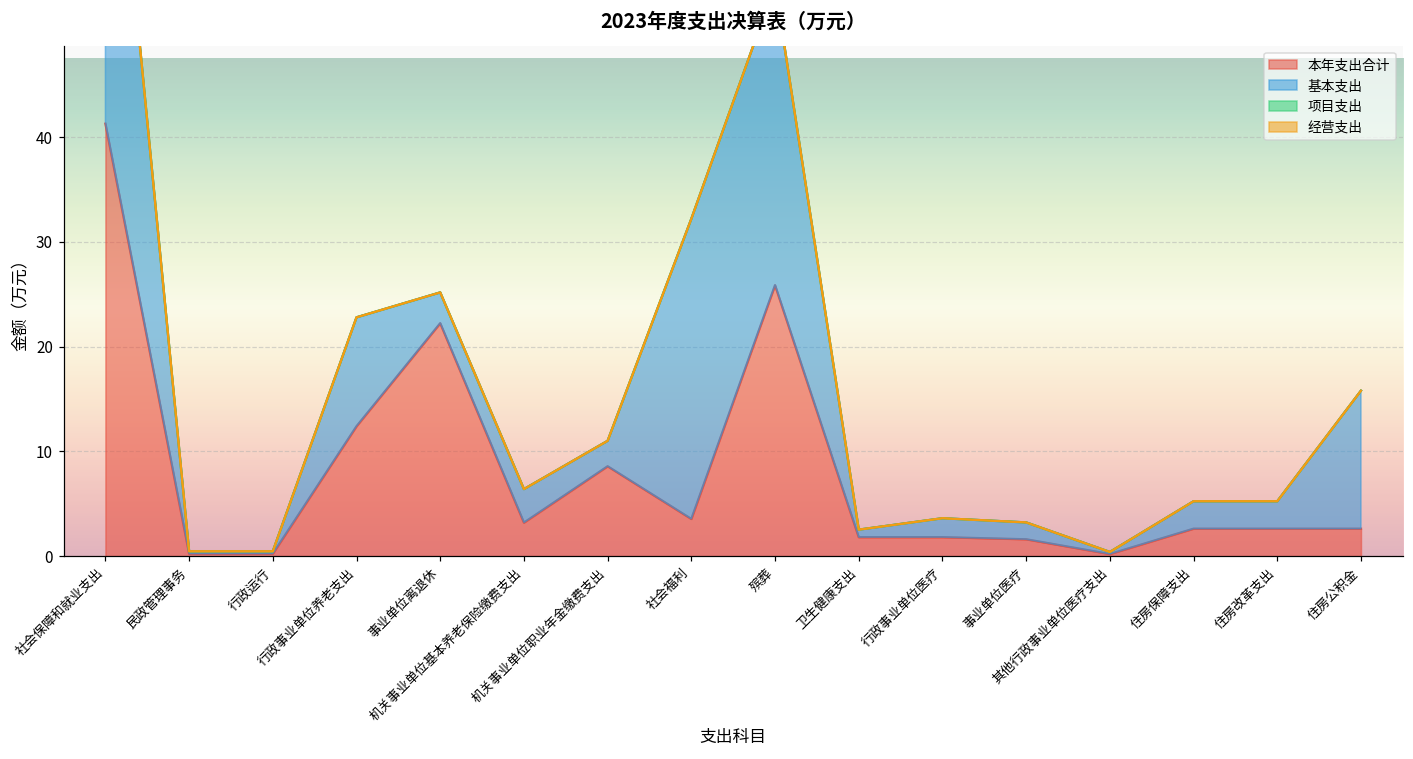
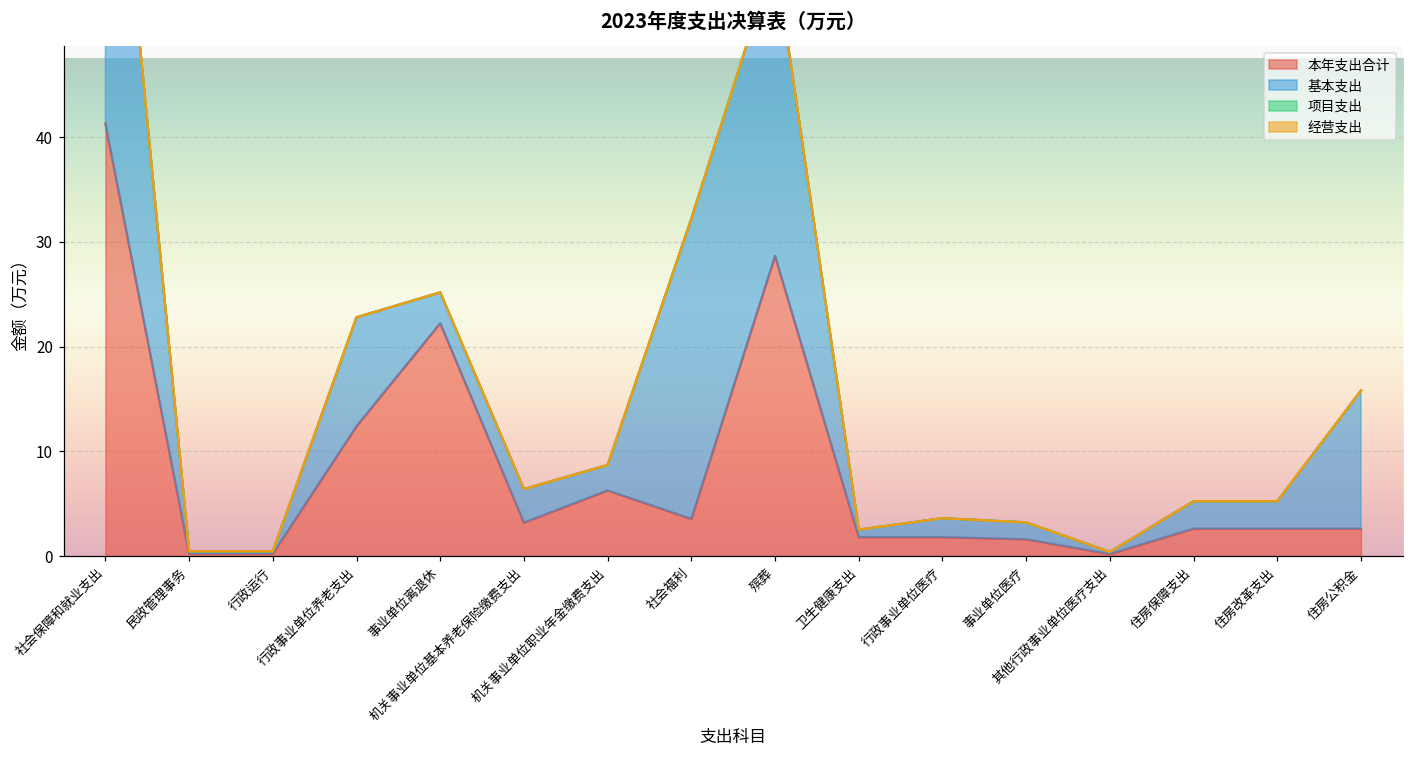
  {
    "本年支出合计": {
      "社会保障和就业支出": 41,
      "行政事业单位养老支出": 12,
      "事业单位离退休": 22,
      "机关事业单位基本养老保险缴费支出": 3,
-     "机关事业单位职业年金缴费支出": 9,
+     "机关事业单位职业年金缴费支出": 6,
      "社会福利": 4,
-     "殡葬": 26,
+     "殡葬": 29,
      "卫生健康支出": 2,
      "行政事业单位医疗": 2,
      "事业单位医疗": 2,
      "住房保障支出": 3,
      "住房改革支出": 3,
      "住房公积金": 3
    }
  }
